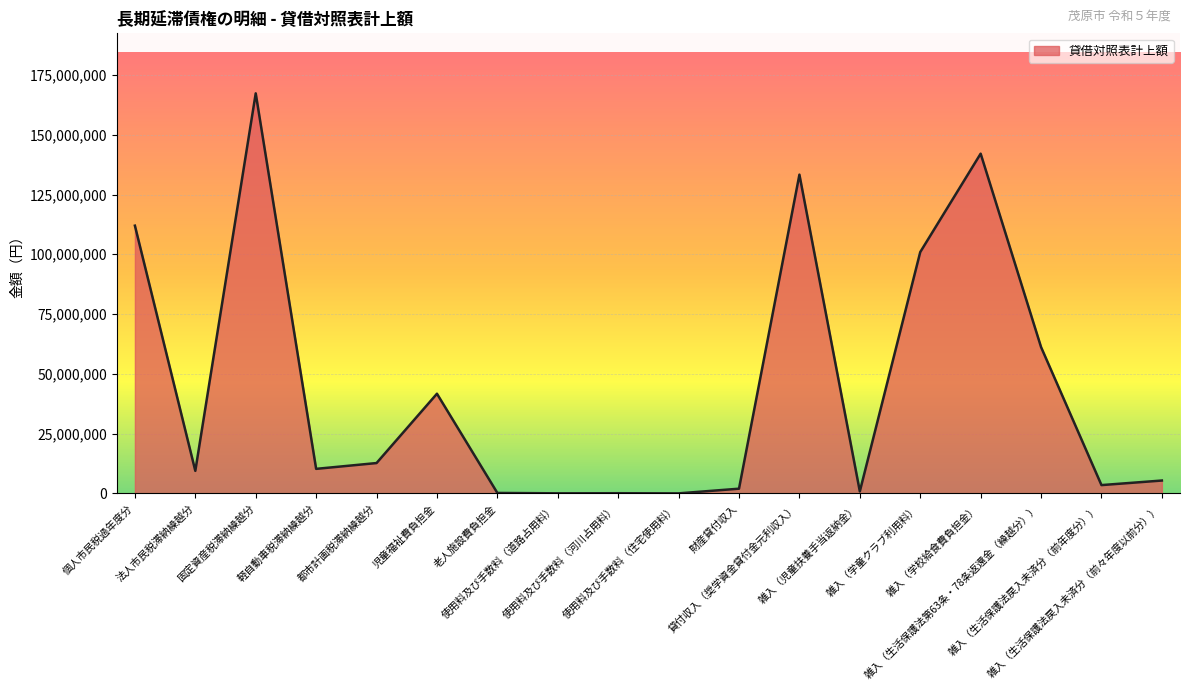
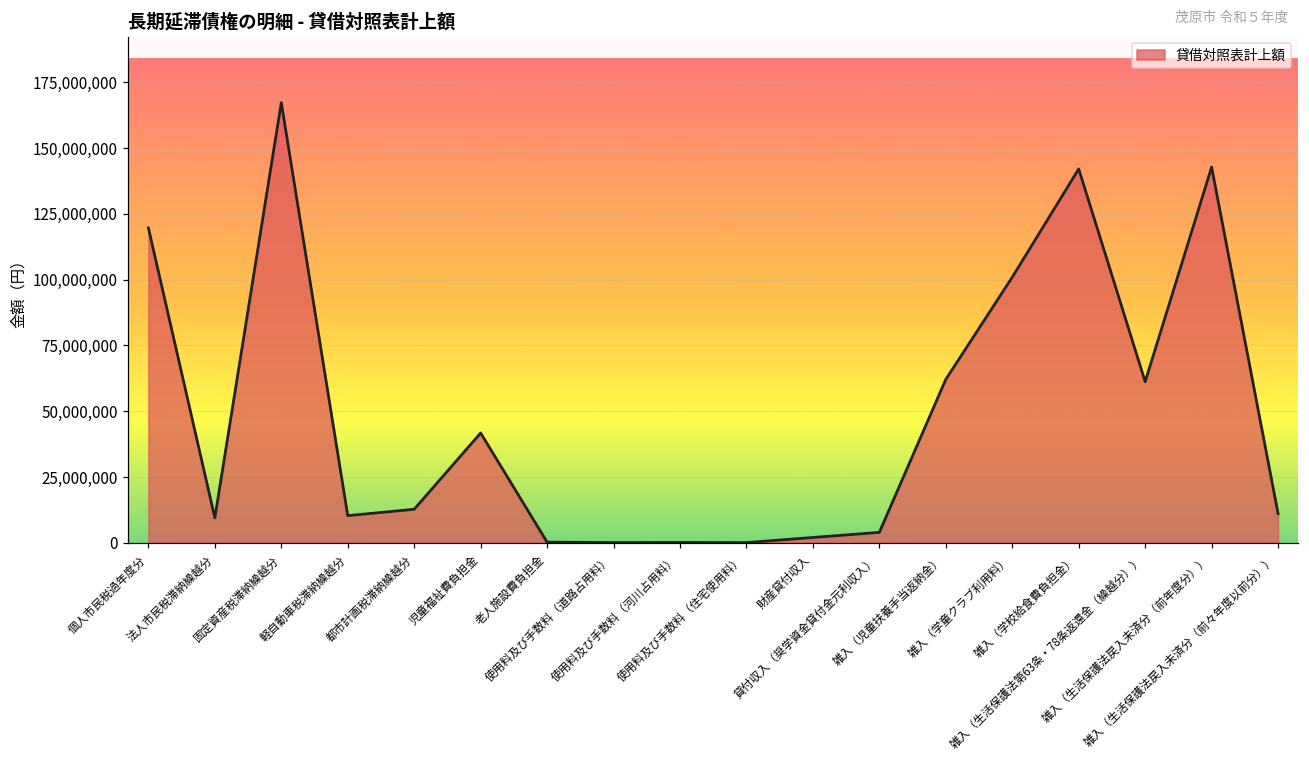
  {
-   "個人市民税過年度分": "112,000,000",
+   "個人市民税過年度分": "120,000,000",
    "法人市民税滞納繰越分": "9,000,000",
    "固定資産税滞納繰越分": "167,000,000",
    "軽自動車税滞納繰越分": "10,000,000",
    "都市計画税滞納繰越分": "13,000,000",
    "児童福祉費負担金": "42,000,000",
    "老人施設費負担金": "0",
    "使用料及び手数料（道路占用料）": "0",
    "使用料及び手数料（河川占用料）": "0",
    "使用料及び手数料（住宅使用料）": "0",
    "財産貸付収入": "2,000,000",
-   "貸付収入（奨学資金貸付金元利収入）": "133,000,000",
-   "雑入（児童扶養手当返納金）": "1,000,000",
+   "貸付収入（奨学資金貸付金元利収入）": "4,000,000",
+   "雑入（児童扶養手当返納金）": "62,000,000",
    "雑入（学童クラブ利用料）": "101,000,000",
    "雑入（学校給食費負担金）": "142,000,000",
    "雑入（生活保護法第63条・78条返還金（繰越分））": "61,000,000",
-   "雑入（生活保護法戻入未済分（前年度分））": "3,000,000",
-   "雑入（生活保護法戻入未済分（前々年度以前分））": "5,000,000"
+   "雑入（生活保護法戻入未済分（前年度分））": "143,000,000",
+   "雑入（生活保護法戻入未済分（前々年度以前分））": "11,000,000"
  }
